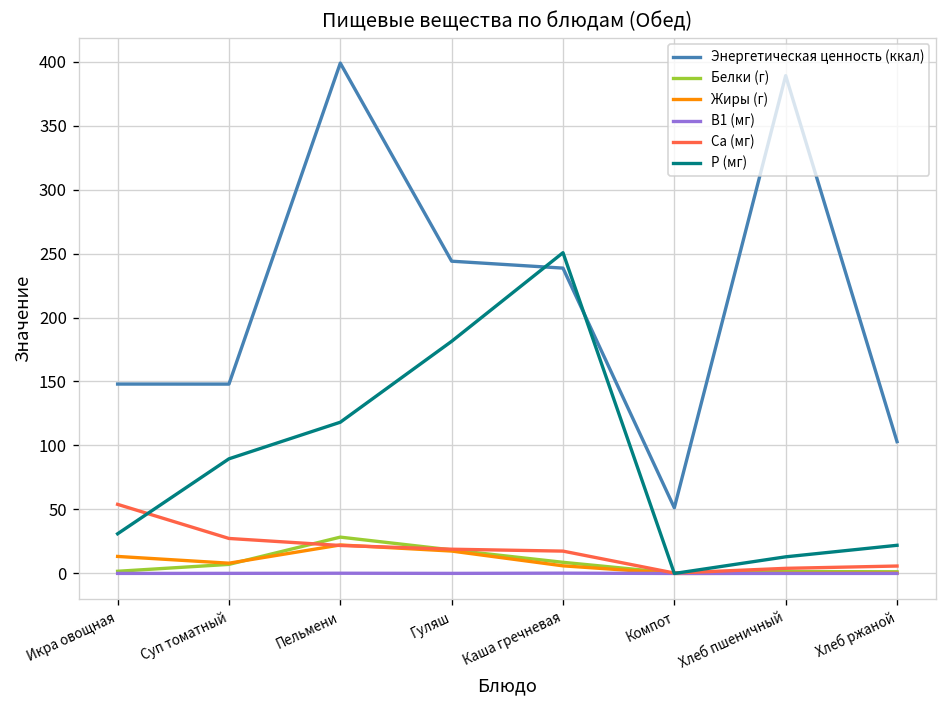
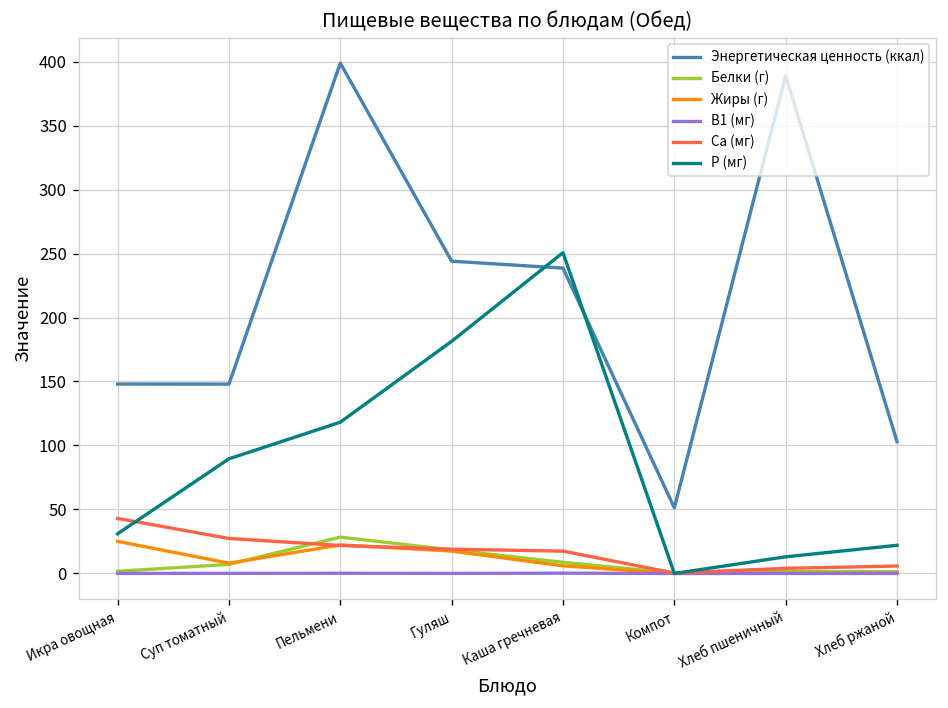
  {
    "Энергетическая ценность (ккал)": {
      "Икра овощная": 148,
      "Суп томатный": 148,
      "Пельмени": 399,
      "Гуляш": 244,
      "Каша гречневая": 239,
      "Компот": 51,
      "Хлеб ржаной": 103
    },
    "Белки (г)": {
      "Пельмени": 28,
      "Каша гречневая": 9
    },
    "Жиры (г)": {
-     "Икра овощная": 13,
+     "Икра овощная": 25,
      "Каша гречневая": 6
    },
    "B1 (мг)": {
      "Суп томатный": 0,
      "Пельмени": 0,
      "Гуляш": 0,
      "Каша гречневая": 0
    },
    "Ca (мг)": {
-     "Икра овощная": 54,
+     "Икра овощная": 43,
      "Суп томатный": 27,
      "Каша гречневая": 17,
      "Хлеб пшеничный": 4,
      "Хлеб ржаной": 6
    },
    "P (мг)": {
      "Икра овощная": 31,
      "Суп томатный": 90,
      "Пельмени": 118,
      "Гуляш": 181,
      "Каша гречневая": 251,
      "Хлеб пшеничный": 13,
      "Хлеб ржаной": 22
    }
  }
